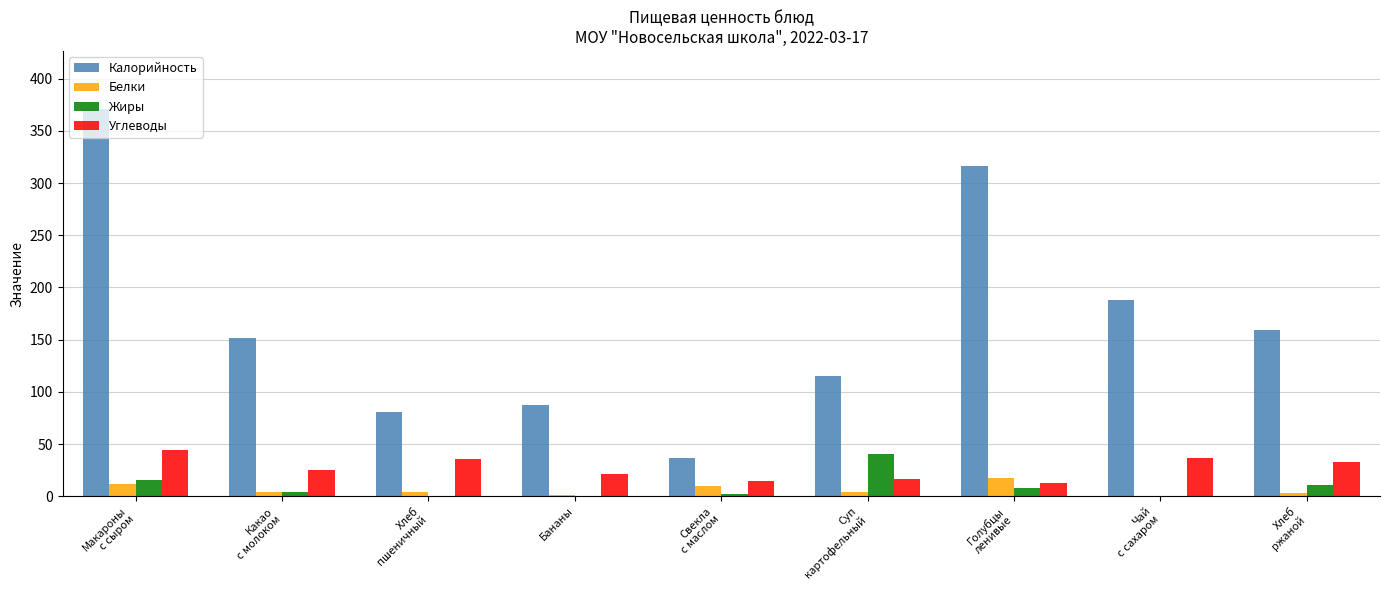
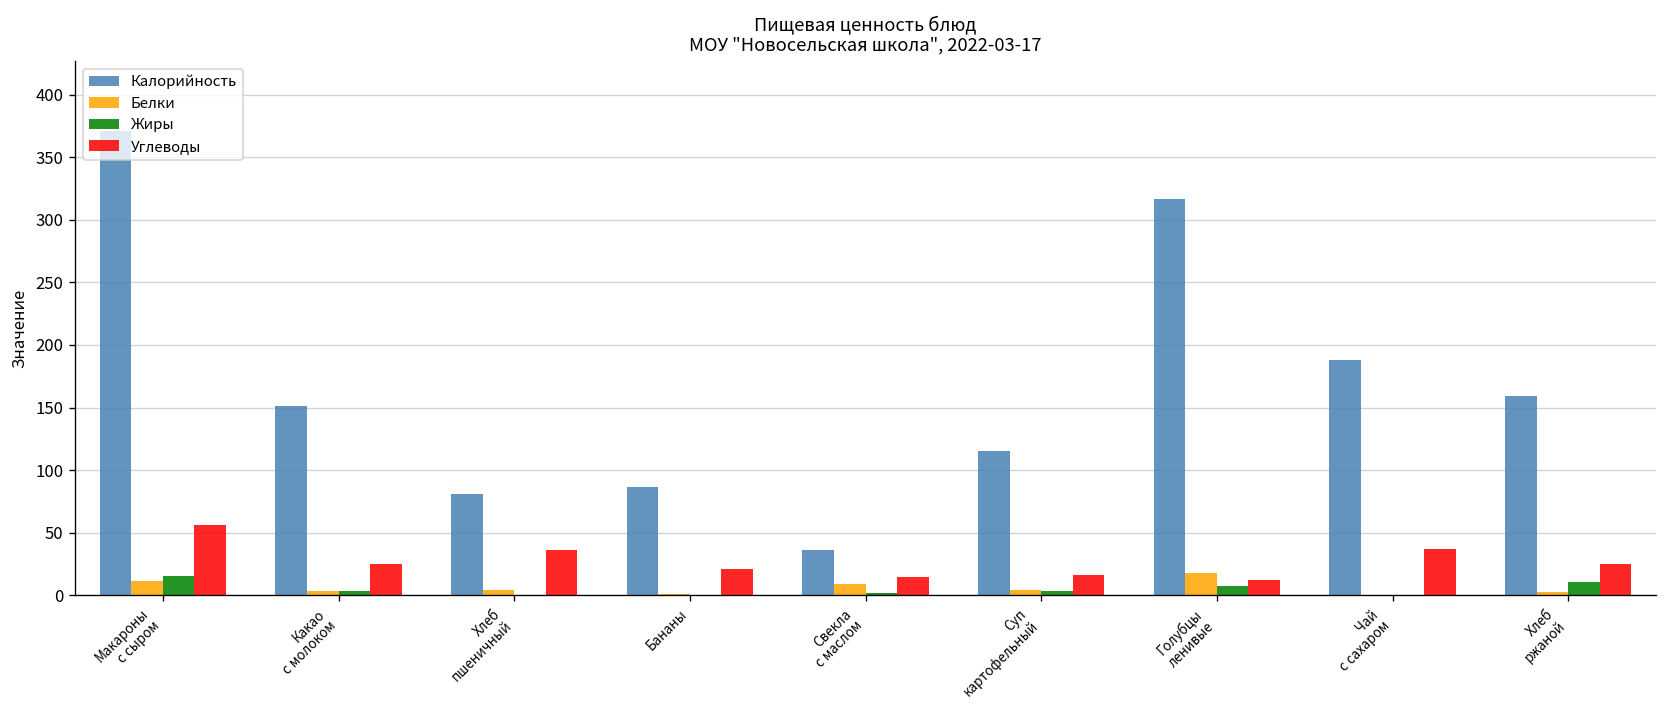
  {
    "Калорийность": {
      "Какао с молоком": 151,
      "Хлеб пшеничный": 81,
      "Бананы": 87,
      "Свекла с маслом": 37,
      "Суп картофельный": 115,
      "Голубцы ленивые": 316,
      "Чай с сахаром": 188,
      "Хлеб ржаной": 160
    },
    "Белки": {
      "Макароны с сыром": 11,
      "Какао с молоком": 4,
      "Хлеб пшеничный": 4,
      "Свекла с маслом": 9,
      "Суп картофельный": 4,
      "Голубцы ленивые": 18,
      "Чай с сахаром": 0,
      "Хлеб ржаной": 3
    },
    "Жиры": {
      "Макароны с сыром": 16,
      "Какао с молоком": 4,
-     "Суп картофельный": 41,
+     "Суп картофельный": 3,
      "Голубцы ленивые": 7,
      "Чай с сахаром": 0,
      "Хлеб ржаной": 11
    },
    "Углеводы": {
-     "Макароны с сыром": 45,
+     "Макароны с сыром": 56,
      "Какао с молоком": 25,
      "Хлеб пшеничный": 36,
      "Бананы": 21,
      "Свекла с маслом": 15,
      "Суп картофельный": 17,
      "Голубцы ленивые": 12,
      "Чай с сахаром": 37,
-     "Хлеб ржаной": 33
+     "Хлеб ржаной": 25
    }
  }
